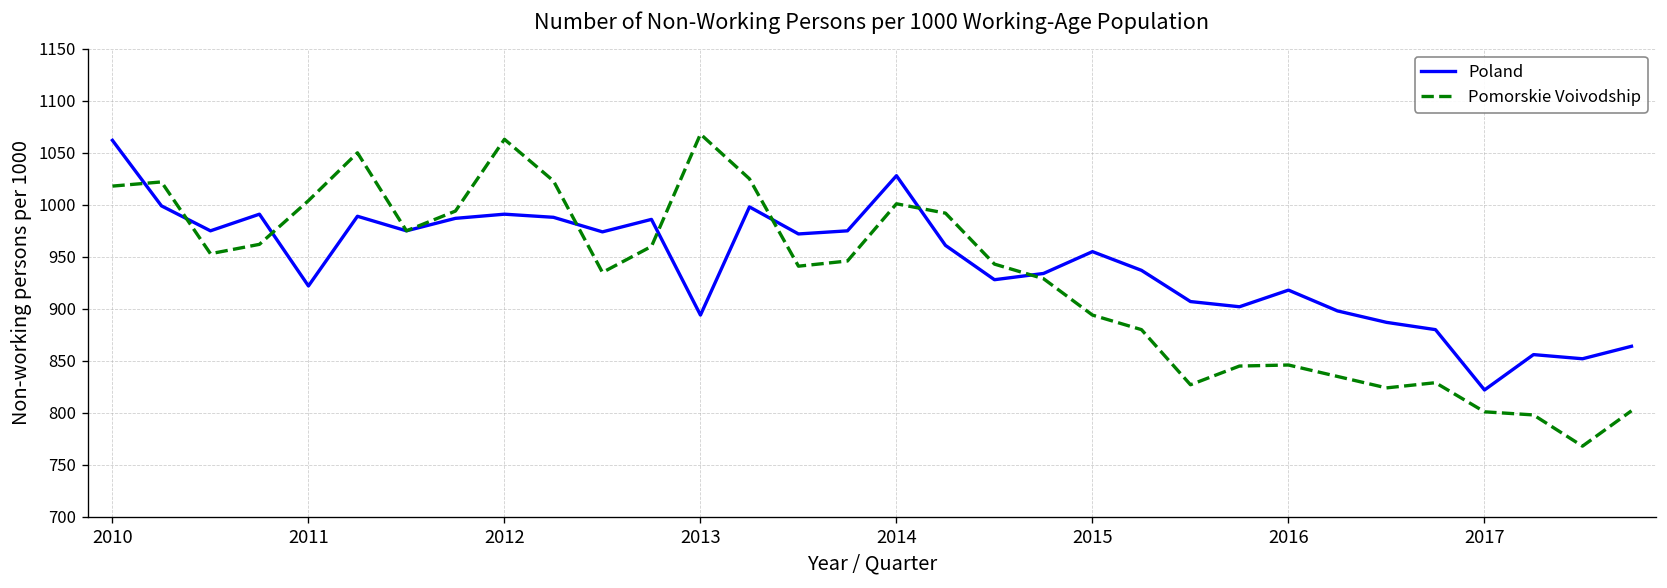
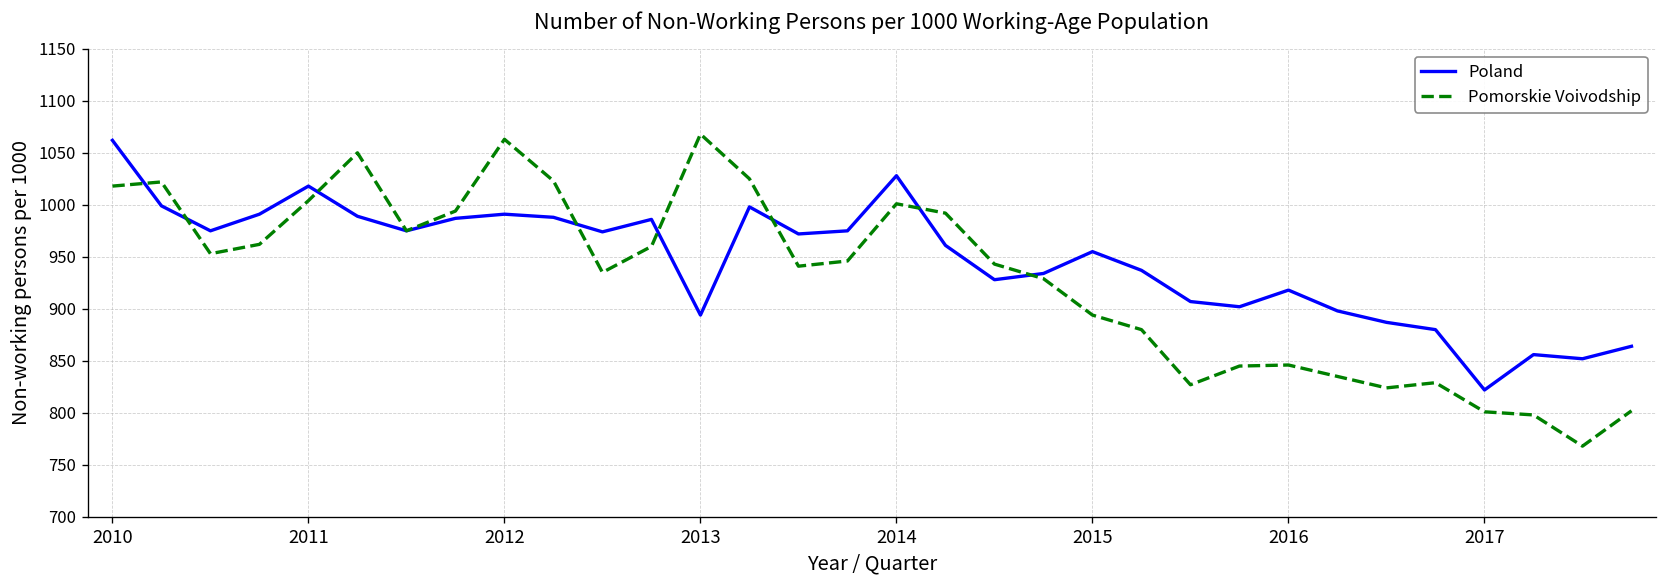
  {
    "Poland": {
      "2010": 1060,
-     "2011": 920,
+     "2011": 1020,
      "2012": 990,
      "2013": 890,
      "2014": 1030,
      "2015": 960,
      "2016": 920,
      "2017": 820
    },
    "Pomorskie Voivodship": {
      "2010": 1020,
      "2011": 1000,
      "2012": 1060,
      "2013": 1070,
      "2014": 1000,
      "2015": 890,
      "2016": 850,
      "2017": 800
    }
  }
